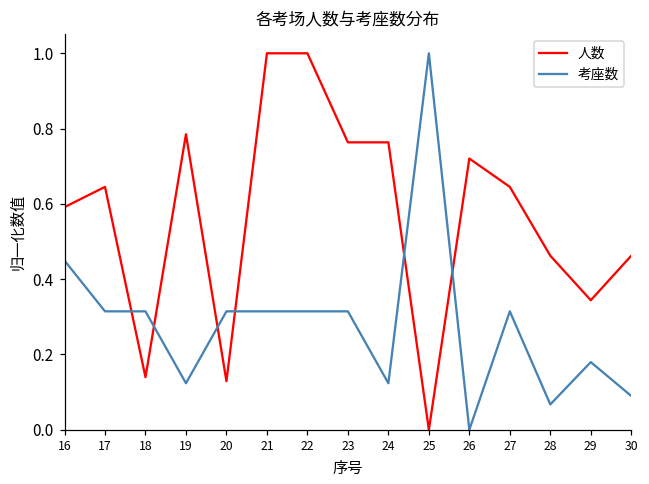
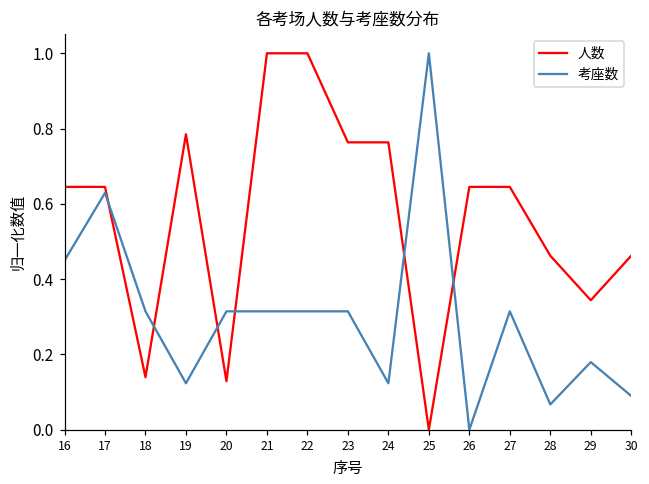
  {
    "人数": {
-     "16": 0.59,
+     "16": 0.65,
      "17": 0.65,
      "18": 0.14,
      "19": 0.78,
      "20": 0.13,
      "21": 1.00,
      "22": 1.00,
      "23": 0.76,
      "24": 0.76,
      "25": 0.00,
-     "26": 0.72,
+     "26": 0.65,
      "27": 0.65,
      "28": 0.46,
      "29": 0.34,
      "30": 0.46
    },
    "考座数": {
      "16": 0.45,
-     "17": 0.31,
+     "17": 0.63,
      "18": 0.31,
      "19": 0.12,
      "20": 0.31,
      "21": 0.31,
      "22": 0.31,
      "23": 0.31,
      "24": 0.12,
      "25": 1.00,
      "26": 0.00,
      "27": 0.31,
      "28": 0.07,
      "29": 0.18,
      "30": 0.09
    }
  }
